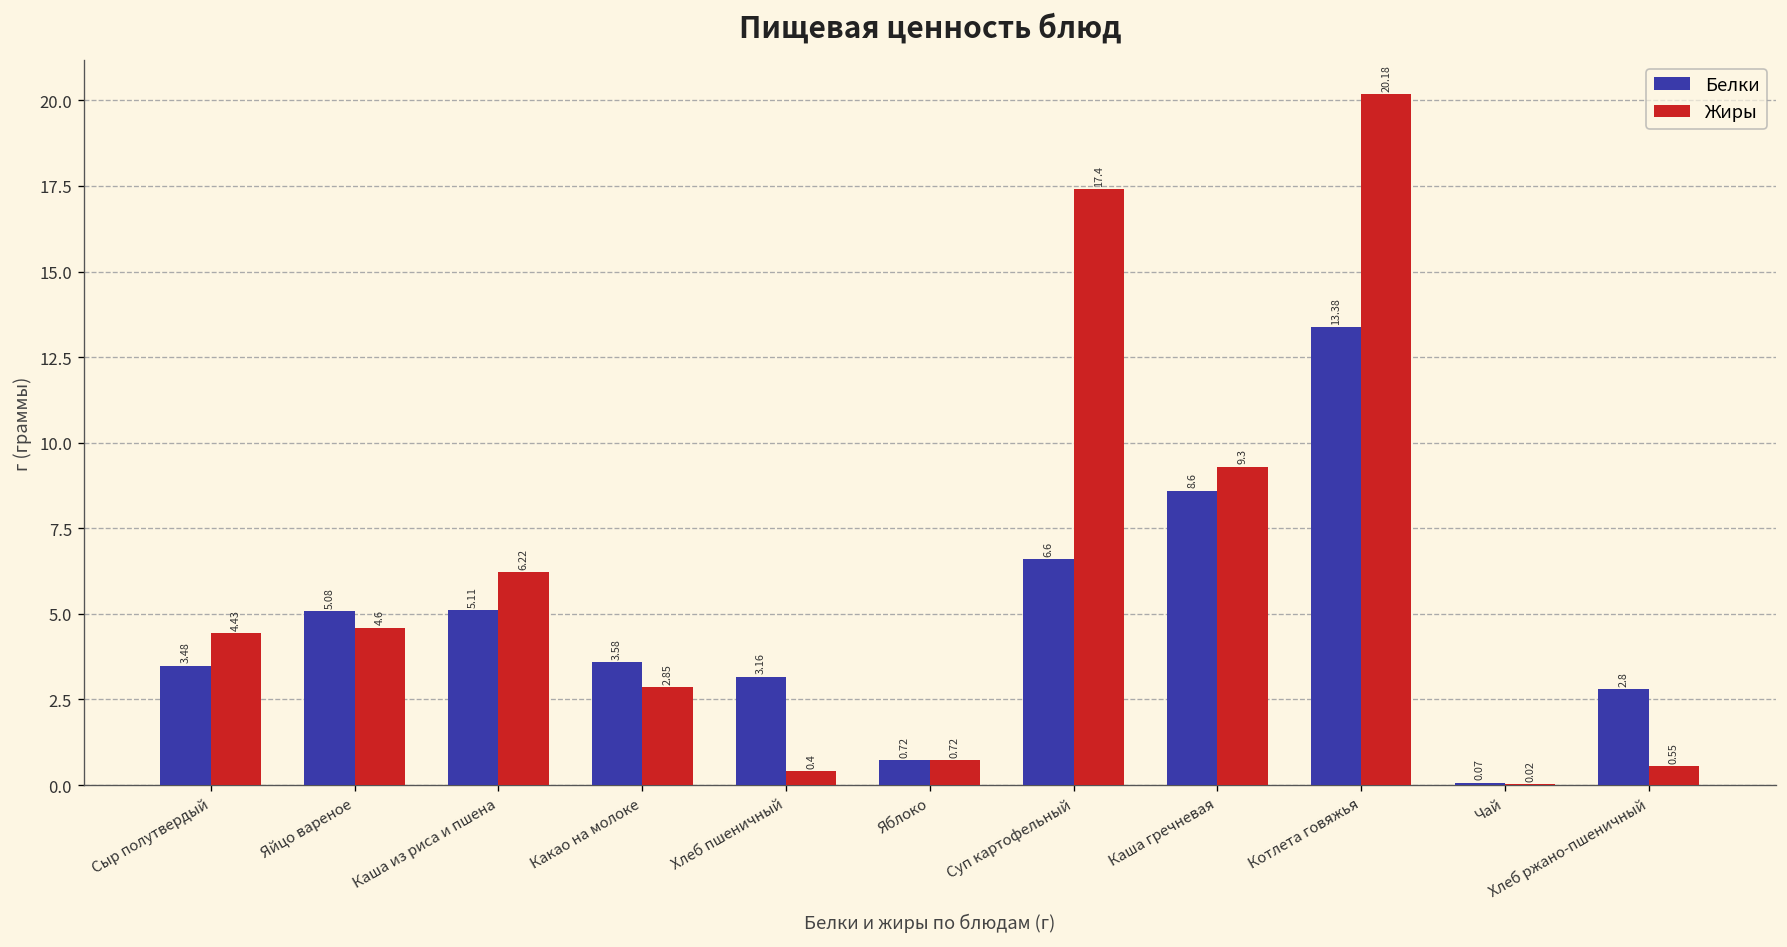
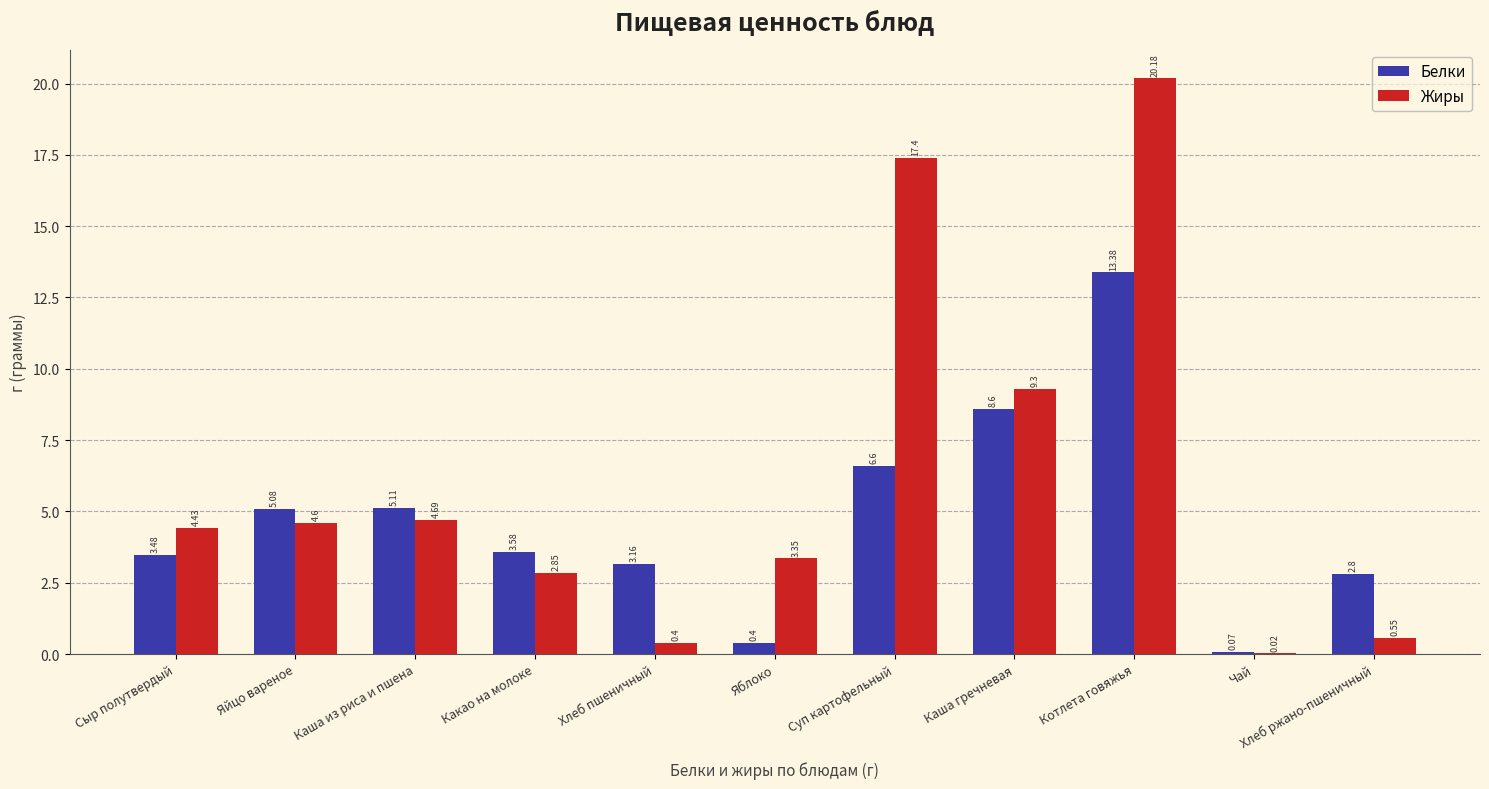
  {
    "Белки": {
      "Сыр полутвердый": 3.48,
      "Яйцо вареное": 5.08,
      "Каша из риса и пшена": 5.11,
      "Какао на молоке": 3.58,
      "Хлеб пшеничный": 3.16,
-     "Яблоко": 0.72,
+     "Яблоко": 0.4,
      "Суп картофельный": 6.6,
      "Каша гречневая": 8.6,
      "Котлета говяжья": 13.38,
      "Чай": 0.07,
      "Хлеб ржано-пшеничный": 2.8
    },
    "Жиры": {
      "Сыр полутвердый": 4.43,
      "Яйцо вареное": 4.6,
-     "Каша из риса и пшена": 6.22,
+     "Каша из риса и пшена": 4.69,
      "Какао на молоке": 2.85,
      "Хлеб пшеничный": 0.4,
-     "Яблоко": 0.72,
+     "Яблоко": 3.35,
      "Суп картофельный": 17.4,
      "Каша гречневая": 9.3,
      "Котлета говяжья": 20.18,
      "Чай": 0.02,
      "Хлеб ржано-пшеничный": 0.55
    }
  }
